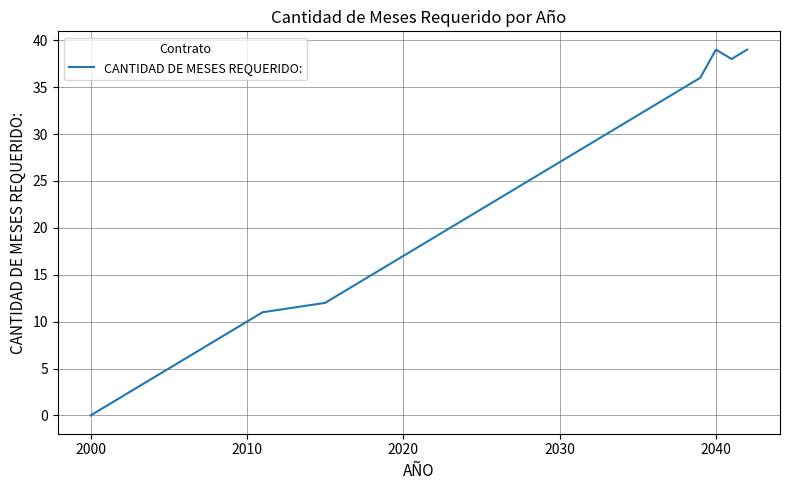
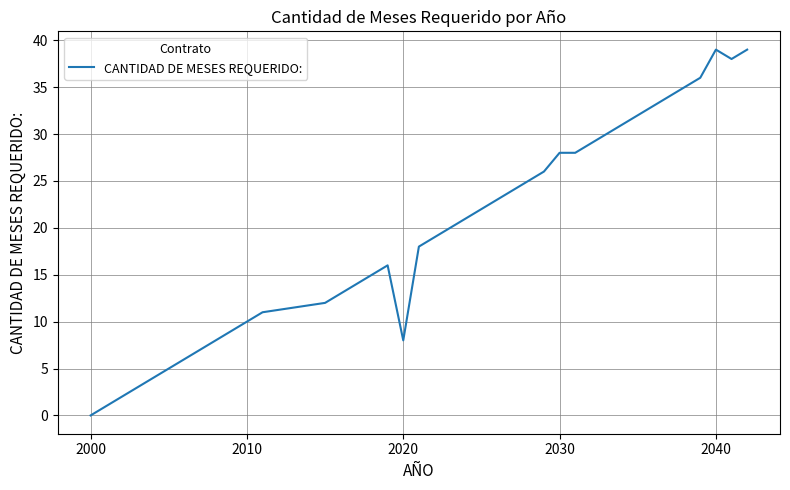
  {
    "2000": 0,
    "2010": 10,
-   "2020": 17,
-   "2030": 27,
+   "2020": 8,
+   "2030": 28,
    "2040": 39
  }
